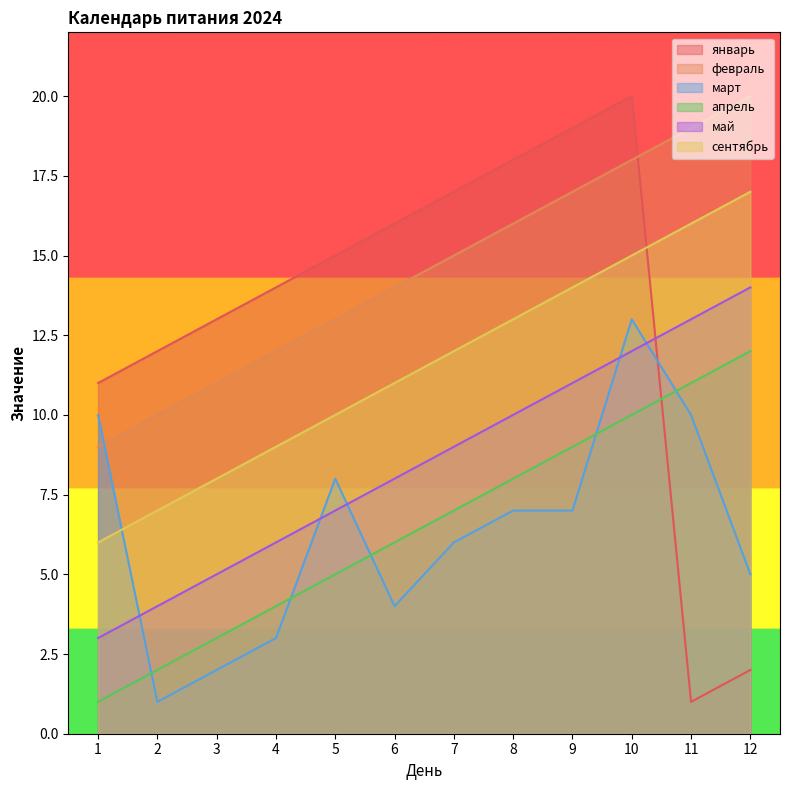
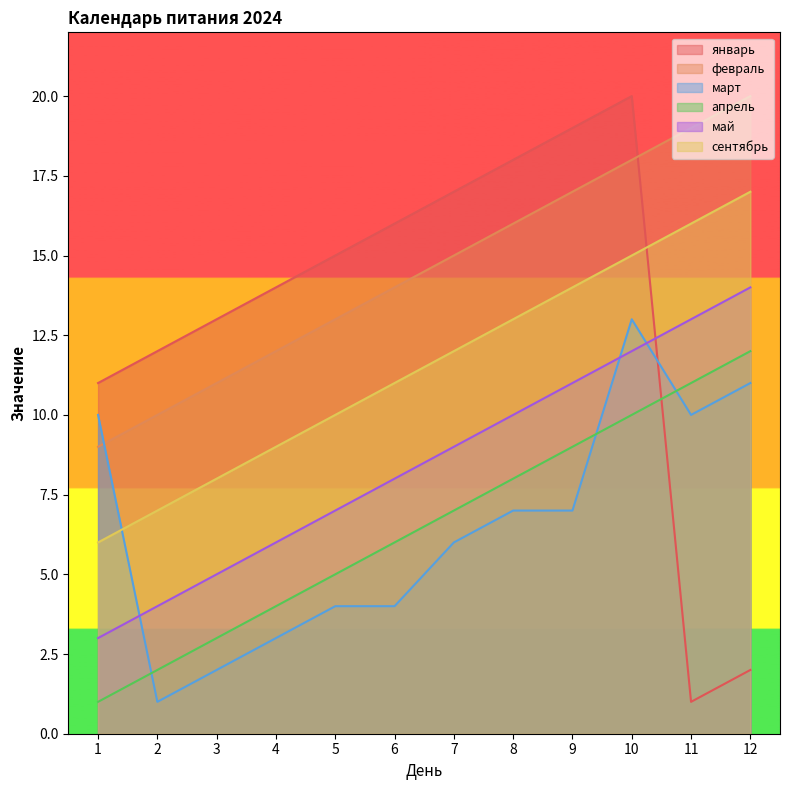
  {
    "март": {
      "1": 10,
      "2": 1,
      "3": 2,
      "4": 3,
-     "5": 8,
+     "5": 4,
      "6": 4,
      "7": 6,
      "8": 7,
      "9": 7,
      "10": 13,
      "11": 10,
-     "12": 5
+     "12": 11
    },
    "апрель": {
      "1": 1,
      "2": 2,
      "3": 3,
      "4": 4,
      "5": 5,
      "6": 6,
      "7": 7,
      "8": 8,
      "9": 9,
      "10": 10,
      "11": 11,
      "12": 12
    },
    "май": {
      "1": 3,
      "2": 4,
      "3": 5,
      "4": 6,
      "5": 7,
      "6": 8,
      "7": 9,
      "8": 10,
      "9": 11,
      "10": 12,
      "11": 13,
      "12": 14
    }
  }
